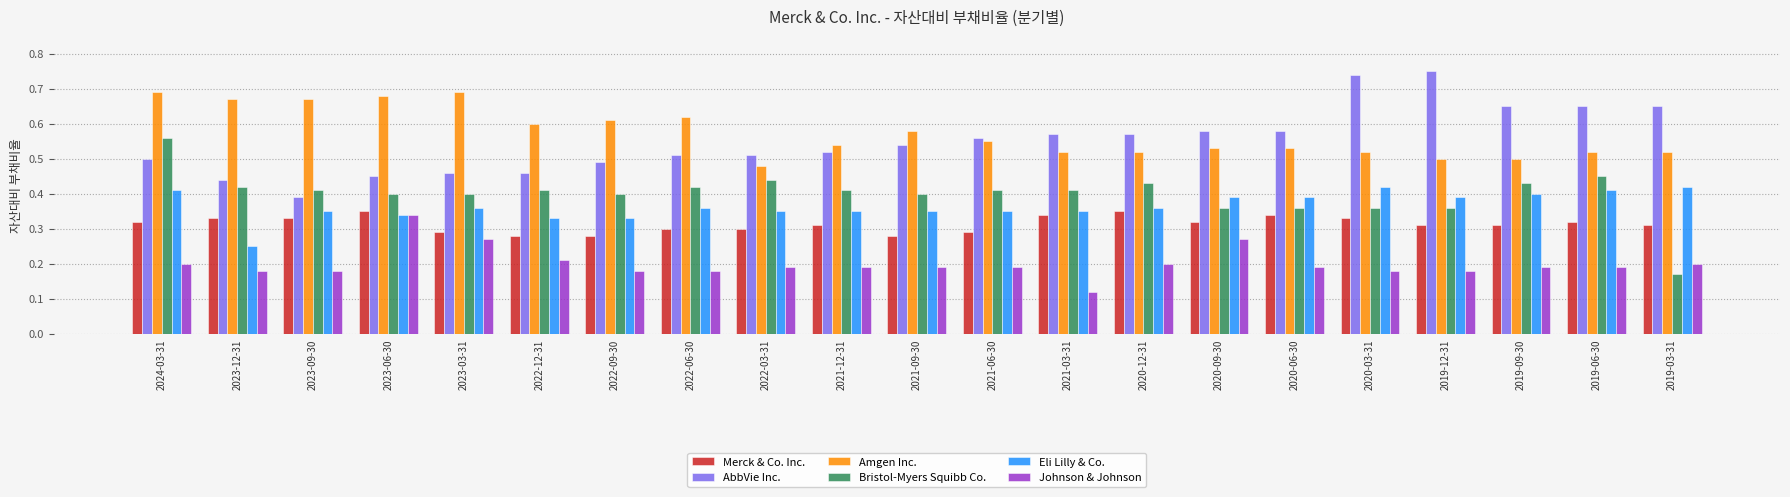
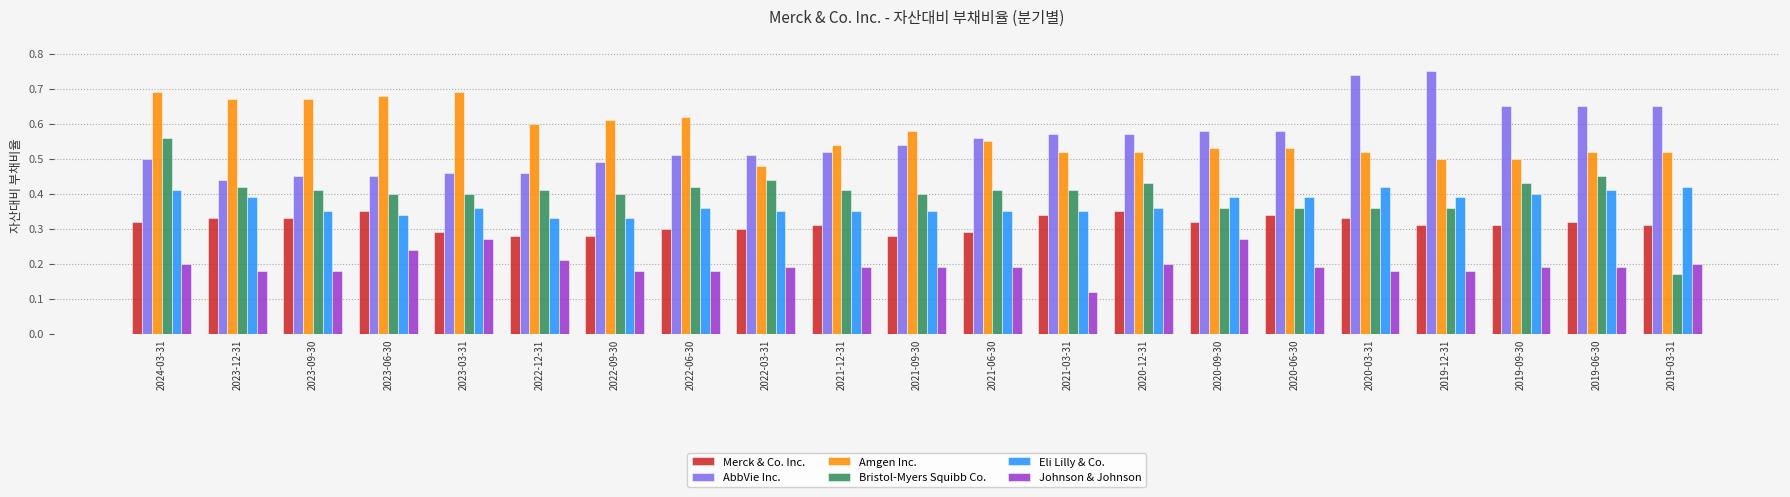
  {
    "Merck & Co. Inc.": {
      "2024-03-31": 0.32,
      "2023-12-31": 0.33,
      "2023-09-30": 0.33,
      "2023-06-30": 0.35,
      "2023-03-31": 0.29,
      "2022-12-31": 0.28,
      "2022-09-30": 0.28,
      "2022-06-30": 0.30,
      "2022-03-31": 0.30,
      "2021-12-31": 0.31,
      "2021-09-30": 0.28,
      "2021-06-30": 0.29,
      "2021-03-31": 0.34,
      "2020-12-31": 0.35,
      "2020-09-30": 0.32,
      "2020-06-30": 0.34,
      "2020-03-31": 0.33,
      "2019-12-31": 0.31,
      "2019-09-30": 0.31,
      "2019-06-30": 0.32,
      "2019-03-31": 0.31
    },
    "AbbVie Inc.": {
      "2024-03-31": 0.50,
      "2023-12-31": 0.44,
-     "2023-09-30": 0.39,
+     "2023-09-30": 0.45,
      "2023-06-30": 0.45,
      "2023-03-31": 0.46,
      "2022-12-31": 0.46,
      "2022-09-30": 0.49,
      "2022-06-30": 0.51,
      "2022-03-31": 0.51,
      "2021-12-31": 0.52,
      "2021-09-30": 0.54,
      "2021-06-30": 0.56,
      "2021-03-31": 0.57,
      "2020-12-31": 0.57,
      "2020-09-30": 0.58,
      "2020-06-30": 0.58,
      "2020-03-31": 0.74,
      "2019-12-31": 0.75,
      "2019-09-30": 0.65,
      "2019-06-30": 0.65,
      "2019-03-31": 0.65
    },
    "Amgen Inc.": {
      "2024-03-31": 0.69,
      "2023-12-31": 0.67,
      "2023-09-30": 0.67,
      "2023-06-30": 0.68,
      "2023-03-31": 0.69,
      "2022-12-31": 0.60,
      "2022-09-30": 0.61,
      "2022-06-30": 0.62,
      "2022-03-31": 0.48,
      "2021-12-31": 0.54,
      "2021-09-30": 0.58,
      "2021-06-30": 0.55,
      "2021-03-31": 0.52,
      "2020-12-31": 0.52,
      "2020-09-30": 0.53,
      "2020-06-30": 0.53,
      "2020-03-31": 0.52,
      "2019-12-31": 0.50,
      "2019-09-30": 0.50,
      "2019-06-30": 0.52,
      "2019-03-31": 0.52
    },
    "Bristol-Myers Squibb Co.": {
      "2024-03-31": 0.56,
      "2023-12-31": 0.42,
      "2023-09-30": 0.41,
      "2023-06-30": 0.40,
      "2023-03-31": 0.40,
      "2022-12-31": 0.41,
      "2022-09-30": 0.40,
      "2022-06-30": 0.42,
      "2022-03-31": 0.44,
      "2021-12-31": 0.41,
      "2021-09-30": 0.40,
      "2021-06-30": 0.41,
      "2021-03-31": 0.41,
      "2020-12-31": 0.43,
      "2020-09-30": 0.36,
      "2020-06-30": 0.36,
      "2020-03-31": 0.36,
      "2019-12-31": 0.36,
      "2019-09-30": 0.43,
      "2019-06-30": 0.45,
      "2019-03-31": 0.17
    },
    "Eli Lilly & Co.": {
      "2024-03-31": 0.41,
-     "2023-12-31": 0.25,
+     "2023-12-31": 0.39,
      "2023-09-30": 0.35,
      "2023-06-30": 0.34,
      "2023-03-31": 0.36,
      "2022-12-31": 0.33,
      "2022-09-30": 0.33,
      "2022-06-30": 0.36,
      "2022-03-31": 0.35,
      "2021-12-31": 0.35,
      "2021-09-30": 0.35,
      "2021-06-30": 0.35,
      "2021-03-31": 0.35,
      "2020-12-31": 0.36,
      "2020-09-30": 0.39,
      "2020-06-30": 0.39,
      "2020-03-31": 0.42,
      "2019-12-31": 0.39,
      "2019-09-30": 0.40,
      "2019-06-30": 0.41,
      "2019-03-31": 0.42
    },
    "Johnson & Johnson": {
      "2024-03-31": 0.20,
      "2023-12-31": 0.18,
      "2023-09-30": 0.18,
-     "2023-06-30": 0.34,
+     "2023-06-30": 0.24,
      "2023-03-31": 0.27,
      "2022-12-31": 0.21,
      "2022-09-30": 0.18,
      "2022-06-30": 0.18,
      "2022-03-31": 0.19,
      "2021-12-31": 0.19,
      "2021-09-30": 0.19,
      "2021-06-30": 0.19,
      "2021-03-31": 0.12,
      "2020-12-31": 0.20,
      "2020-09-30": 0.27,
      "2020-06-30": 0.19,
      "2020-03-31": 0.18,
      "2019-12-31": 0.18,
      "2019-09-30": 0.19,
      "2019-06-30": 0.19,
      "2019-03-31": 0.20
    }
  }
